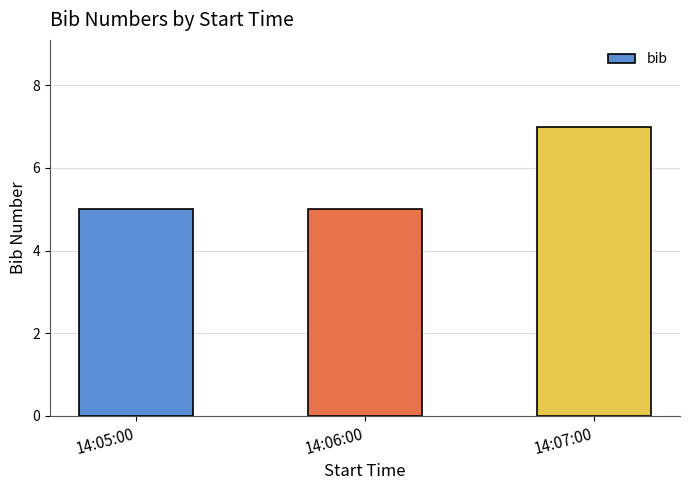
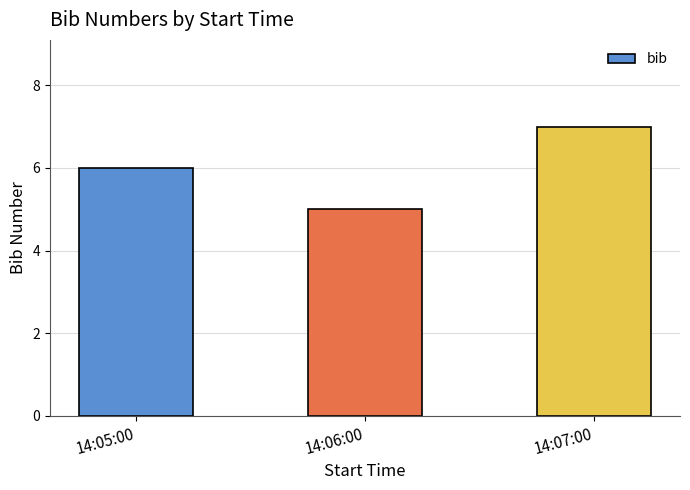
  {
-   "14:05:00": 5,
+   "14:05:00": 6,
    "14:06:00": 5,
    "14:07:00": 7
  }
